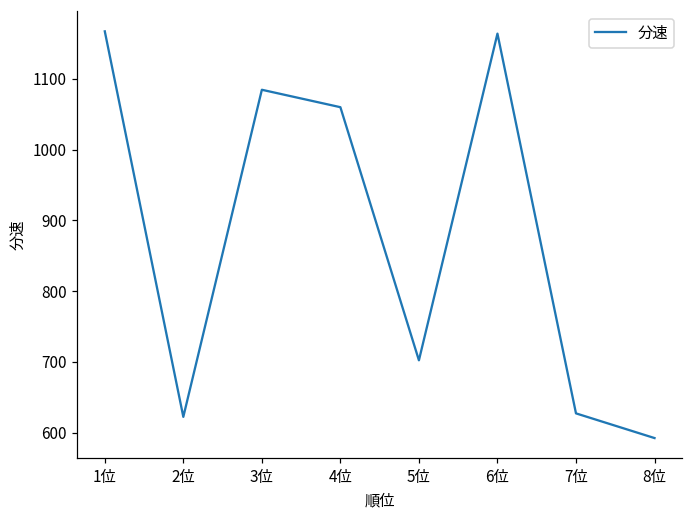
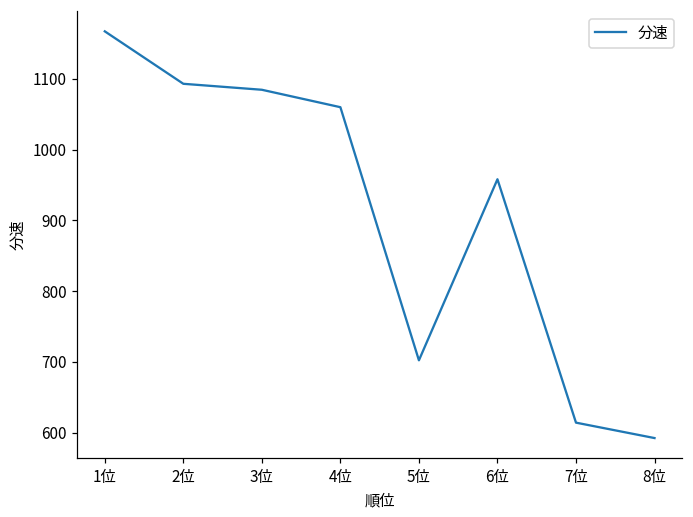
  {
    "1位": 1170,
-   "2位": 620,
+   "2位": 1090,
    "3位": 1080,
    "4位": 1060,
    "5位": 700,
-   "6位": 1160,
-   "7位": 630,
+   "6位": 960,
+   "7位": 610,
    "8位": 590
  }
